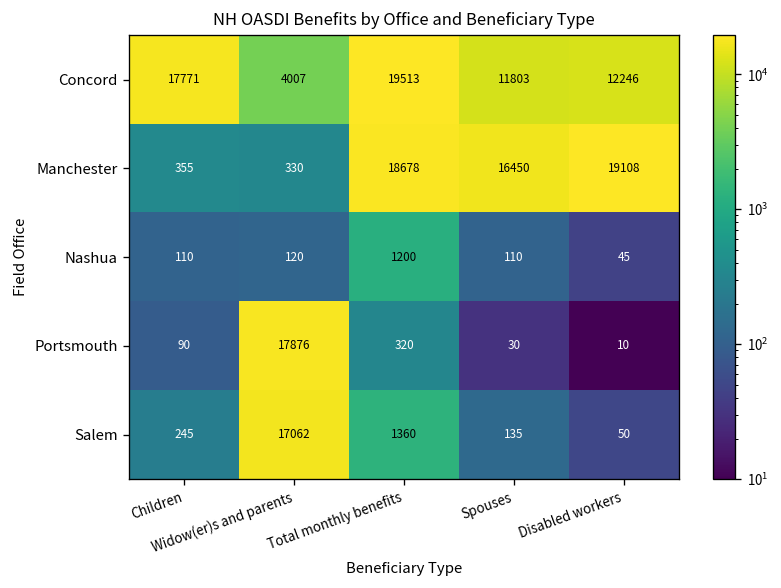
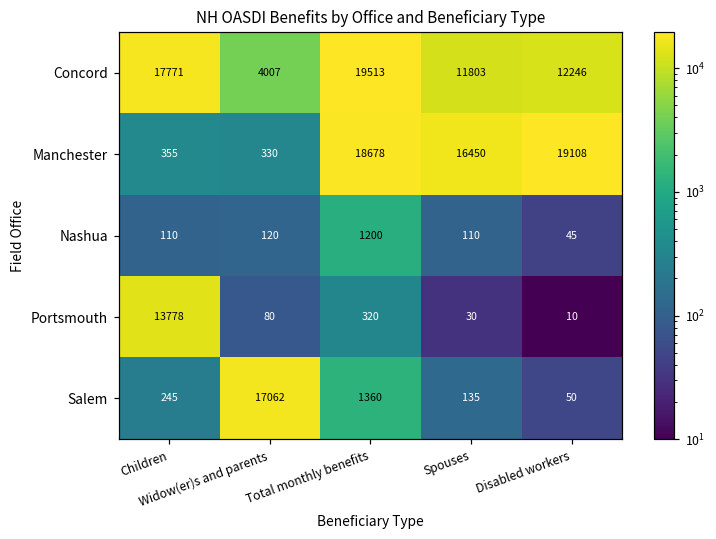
  {
    "Concord": {
      "Children": 17771,
      "Widow(er)s and parents": 4007,
      "Total monthly benefits": 19513,
      "Spouses": 11803,
      "Disabled workers": 12246
    },
    "Manchester": {
      "Children": 355,
      "Widow(er)s and parents": 330,
      "Total monthly benefits": 18678,
      "Spouses": 16450,
      "Disabled workers": 19108
    },
    "Nashua": {
      "Children": 110,
      "Widow(er)s and parents": 120,
      "Total monthly benefits": 1200,
      "Spouses": 110,
      "Disabled workers": 45
    },
    "Portsmouth": {
-     "Children": 90,
-     "Widow(er)s and parents": 17876,
+     "Children": 13778,
+     "Widow(er)s and parents": 80,
      "Total monthly benefits": 320,
      "Spouses": 30,
      "Disabled workers": 10
    },
    "Salem": {
      "Children": 245,
      "Widow(er)s and parents": 17062,
      "Total monthly benefits": 1360,
      "Spouses": 135,
      "Disabled workers": 50
    }
  }
